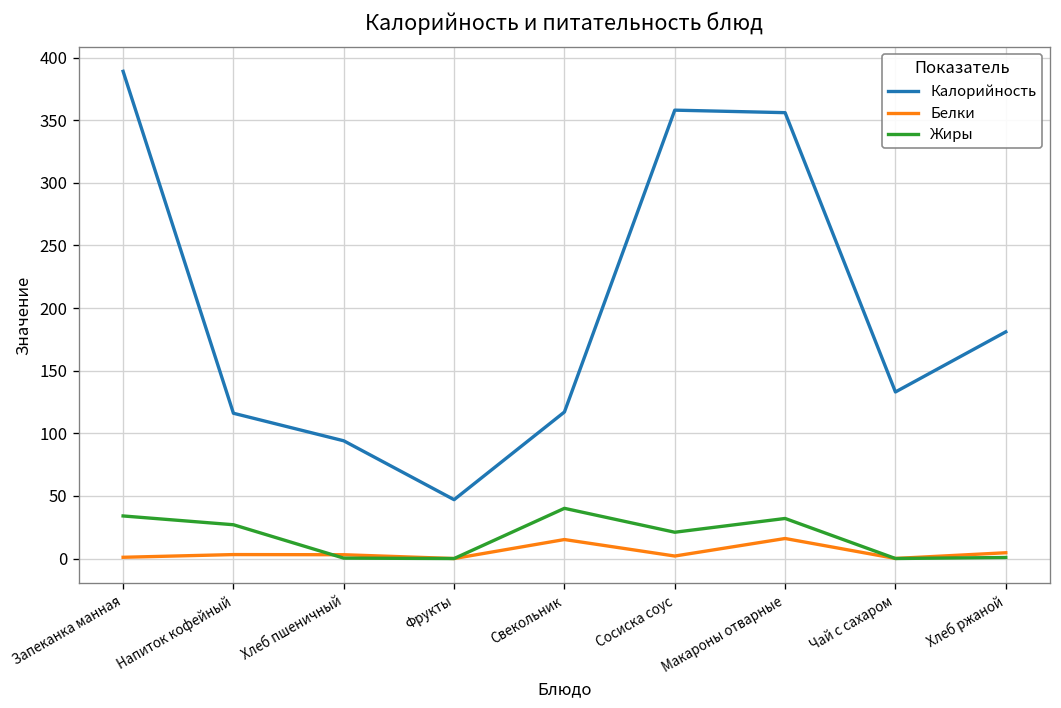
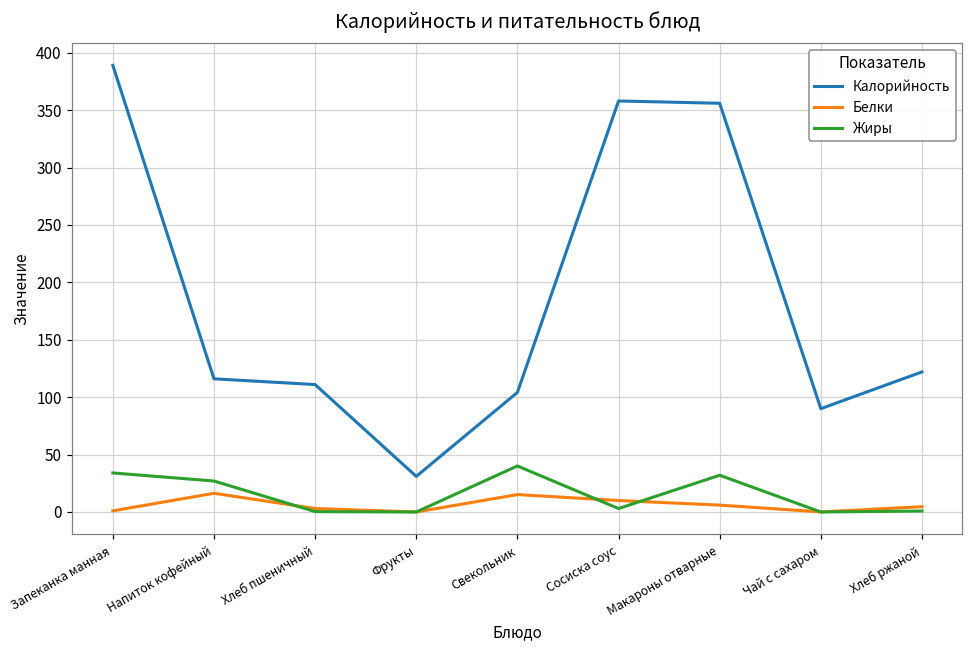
  {
    "Калорийность": {
      "Запеканка манная": 389,
      "Напиток кофейный": 116,
-     "Хлеб пшеничный": 94,
-     "Фрукты": 47,
-     "Свекольник": 117,
+     "Хлеб пшеничный": 111,
+     "Фрукты": 31,
+     "Свекольник": 104,
      "Сосиска соус": 358,
      "Макароны отварные": 356,
-     "Чай с сахаром": 133,
-     "Хлеб ржаной": 181
+     "Чай с сахаром": 90,
+     "Хлеб ржаной": 122
    },
    "Белки": {
      "Запеканка манная": 1,
-     "Напиток кофейный": 3,
+     "Напиток кофейный": 16,
      "Хлеб пшеничный": 3,
      "Свекольник": 15,
-     "Сосиска соус": 2,
-     "Макароны отварные": 16,
+     "Сосиска соус": 10,
+     "Макароны отварные": 6,
      "Хлеб ржаной": 5
    },
    "Жиры": {
      "Запеканка манная": 34,
      "Напиток кофейный": 27,
      "Хлеб пшеничный": 0,
      "Свекольник": 40,
-     "Сосиска соус": 21,
+     "Сосиска соус": 3,
      "Макароны отварные": 32,
      "Хлеб ржаной": 1
    }
  }
